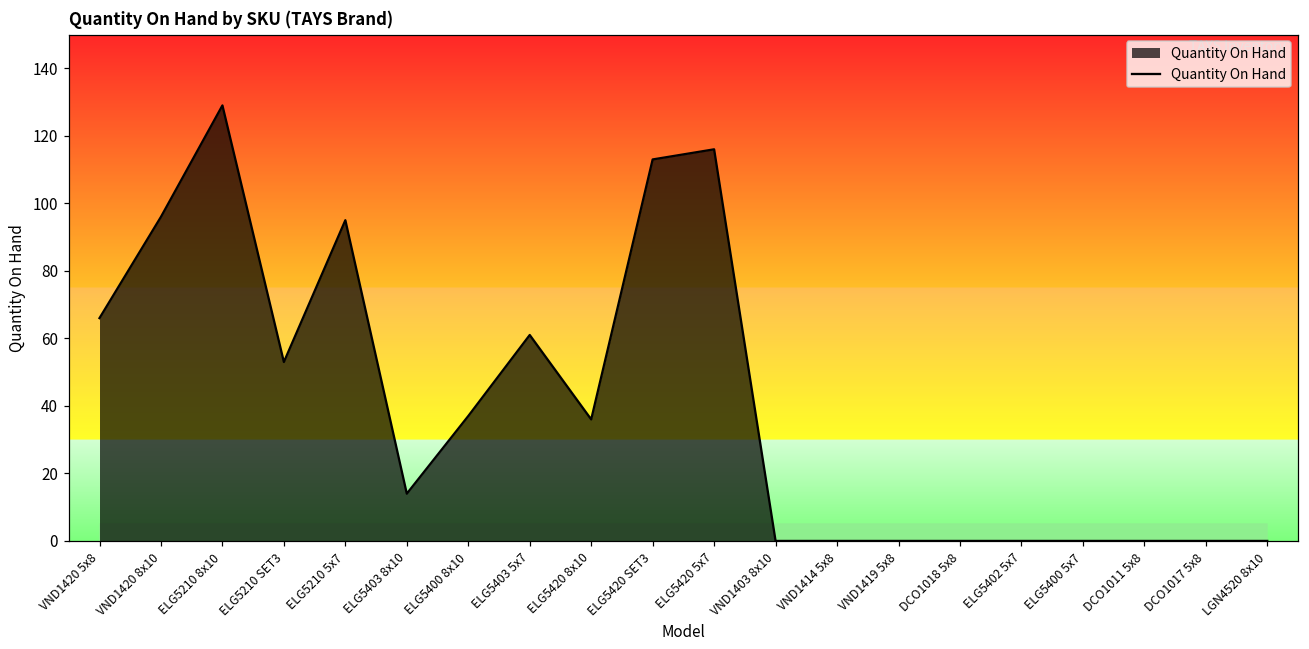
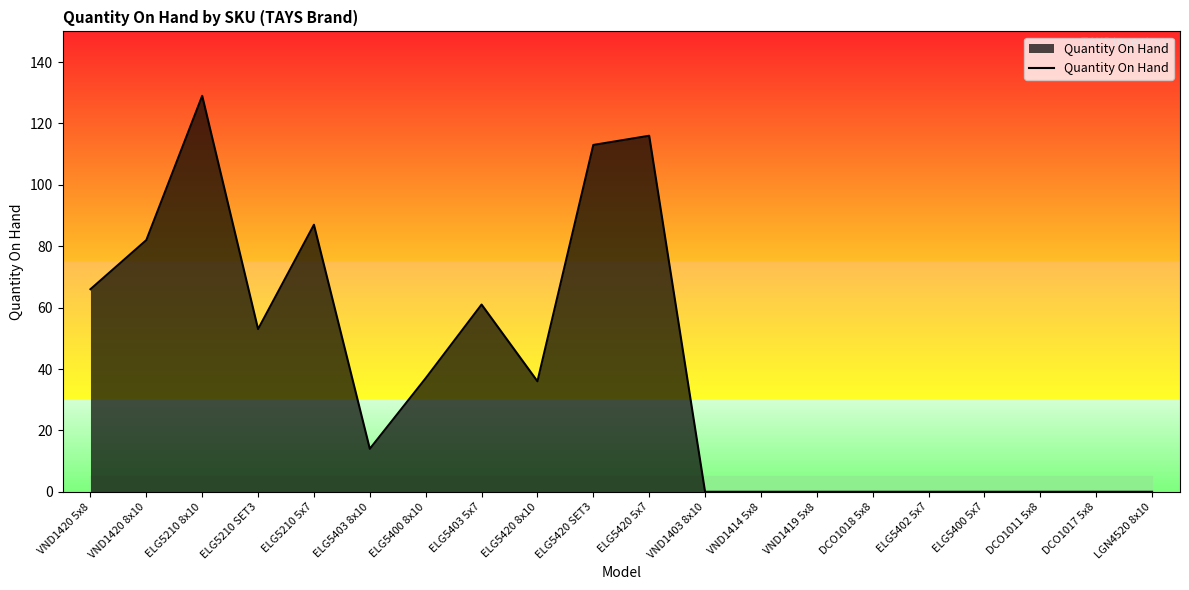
  {
    "Quantity On Hand": {
      "VND1420 5x8": 66,
-     "VND1420 8x10": 96,
+     "VND1420 8x10": 82,
      "ELG5210 8x10": 129,
      "ELG5210 SET3": 53,
-     "ELG5210 5x7": 95,
+     "ELG5210 5x7": 87,
      "ELG5403 8x10": 14,
      "ELG5400 8x10": 37,
      "ELG5403 5x7": 61,
      "ELG5420 8x10": 36,
      "ELG5420 SET3": 113,
      "ELG5420 5x7": 116,
      "VND1403 8x10": 0,
      "VND1414 5x8": 0,
      "VND1419 5x8": 0,
      "DCO1018 5x8": 0,
      "ELG5402 5x7": 0,
      "ELG5400 5x7": 0,
      "DCO1011 5x8": 0,
      "DCO1017 5x8": 0,
      "LGN4520 8x10": 0
    }
  }
